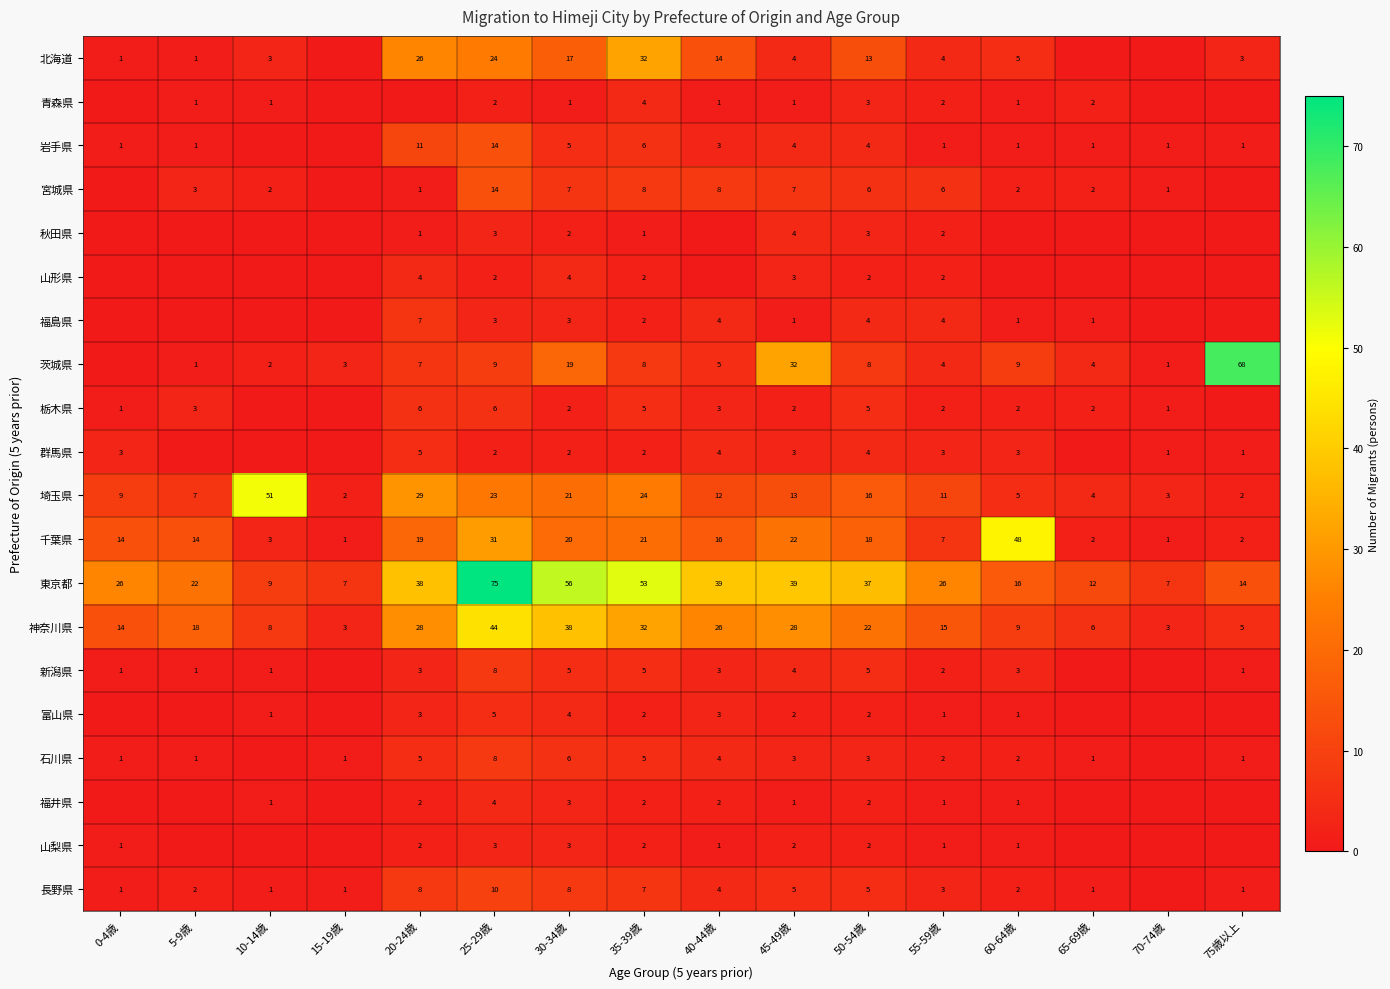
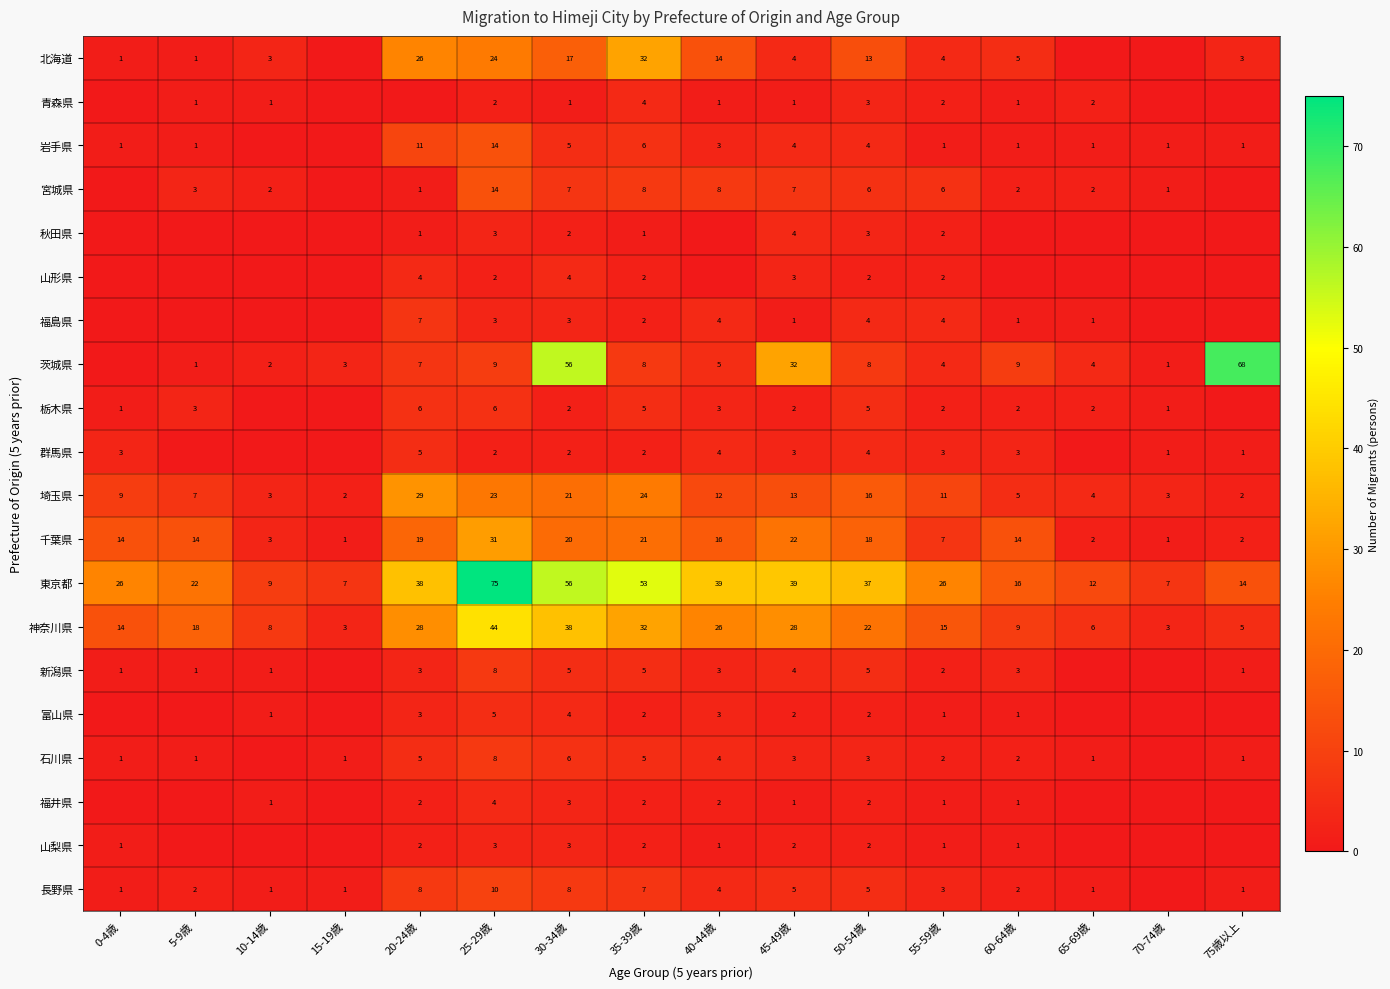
  {
    "茨城県": {
      "5-9歳": 1,
      "10-14歳": 2,
      "15-19歳": 3,
      "20-24歳": 7,
      "25-29歳": 9,
-     "30-34歳": 19,
+     "30-34歳": 56,
      "35-39歳": 8,
      "40-44歳": 5,
      "45-49歳": 32,
      "50-54歳": 8,
      "55-59歳": 4,
      "60-64歳": 9,
      "65-69歳": 4,
      "70-74歳": 1,
      "75歳以上": 68
    },
    "埼玉県": {
      "0-4歳": 9,
      "5-9歳": 7,
-     "10-14歳": 51,
+     "10-14歳": 3,
      "15-19歳": 2,
      "20-24歳": 29,
      "25-29歳": 23,
      "30-34歳": 21,
      "35-39歳": 24,
      "40-44歳": 12,
      "45-49歳": 13,
      "50-54歳": 16,
      "55-59歳": 11,
      "60-64歳": 5,
      "65-69歳": 4,
      "70-74歳": 3,
      "75歳以上": 2
    },
    "千葉県": {
      "0-4歳": 14,
      "5-9歳": 14,
      "10-14歳": 3,
      "15-19歳": 1,
      "20-24歳": 19,
      "25-29歳": 31,
      "30-34歳": 20,
      "35-39歳": 21,
      "40-44歳": 16,
      "45-49歳": 22,
      "50-54歳": 18,
      "55-59歳": 7,
-     "60-64歳": 48,
+     "60-64歳": 14,
      "65-69歳": 2,
      "70-74歳": 1,
      "75歳以上": 2
    }
  }
